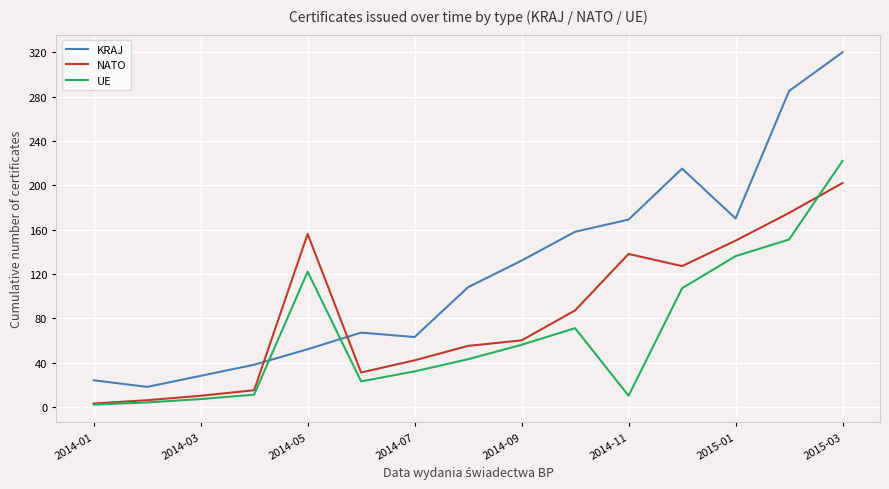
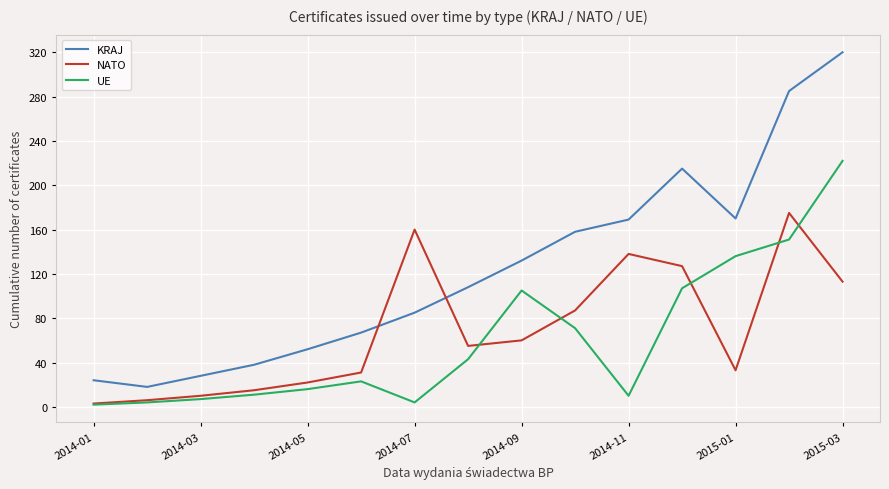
  {
    "KRAJ": {
      "2014-01": 24,
      "2014-03": 28,
      "2014-05": 52,
-     "2014-07": 63,
+     "2014-07": 85,
      "2014-09": 132,
      "2014-11": 169,
      "2015-01": 170,
      "2015-03": 320
    },
    "NATO": {
      "2014-03": 10,
-     "2014-05": 156,
-     "2014-07": 42,
+     "2014-05": 22,
+     "2014-07": 160,
      "2014-09": 60,
      "2014-11": 138,
-     "2015-01": 150,
-     "2015-03": 202
+     "2015-01": 33,
+     "2015-03": 113
    },
    "UE": {
      "2014-03": 7,
-     "2014-05": 122,
-     "2014-07": 32,
-     "2014-09": 56,
+     "2014-05": 16,
+     "2014-07": 4,
+     "2014-09": 105,
      "2014-11": 10,
      "2015-01": 136,
      "2015-03": 222
    }
  }
